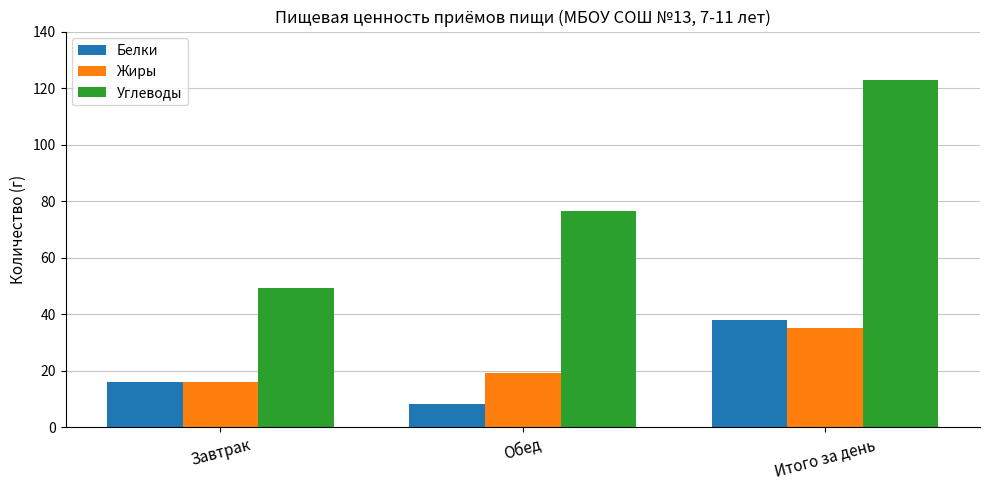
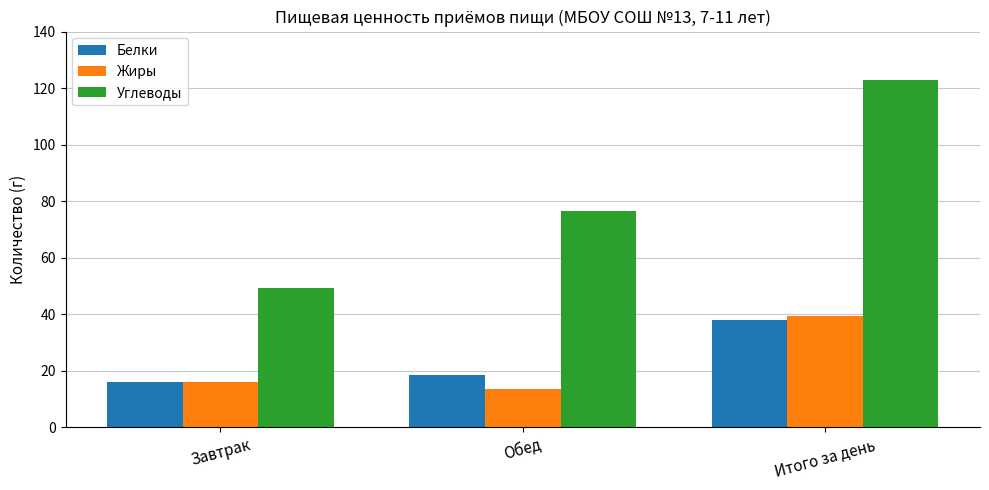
  {
    "Белки": {
      "Завтрак": 16,
-     "Обед": 8,
+     "Обед": 18,
      "Итого за день": 38
    },
    "Жиры": {
      "Завтрак": 16,
-     "Обед": 19,
-     "Итого за день": 35
+     "Обед": 13,
+     "Итого за день": 39
    },
    "Углеводы": {
      "Завтрак": 49,
      "Обед": 77,
      "Итого за день": 123
    }
  }
